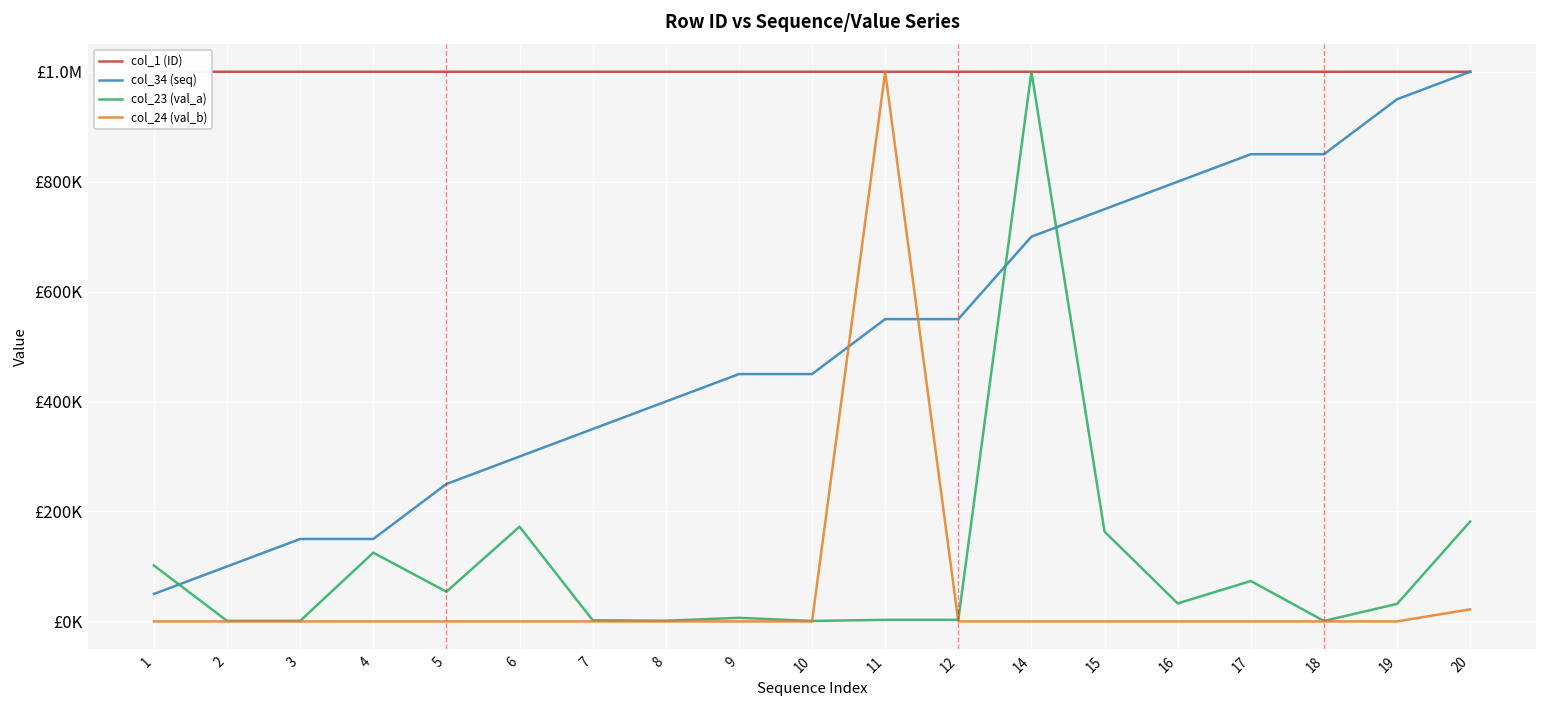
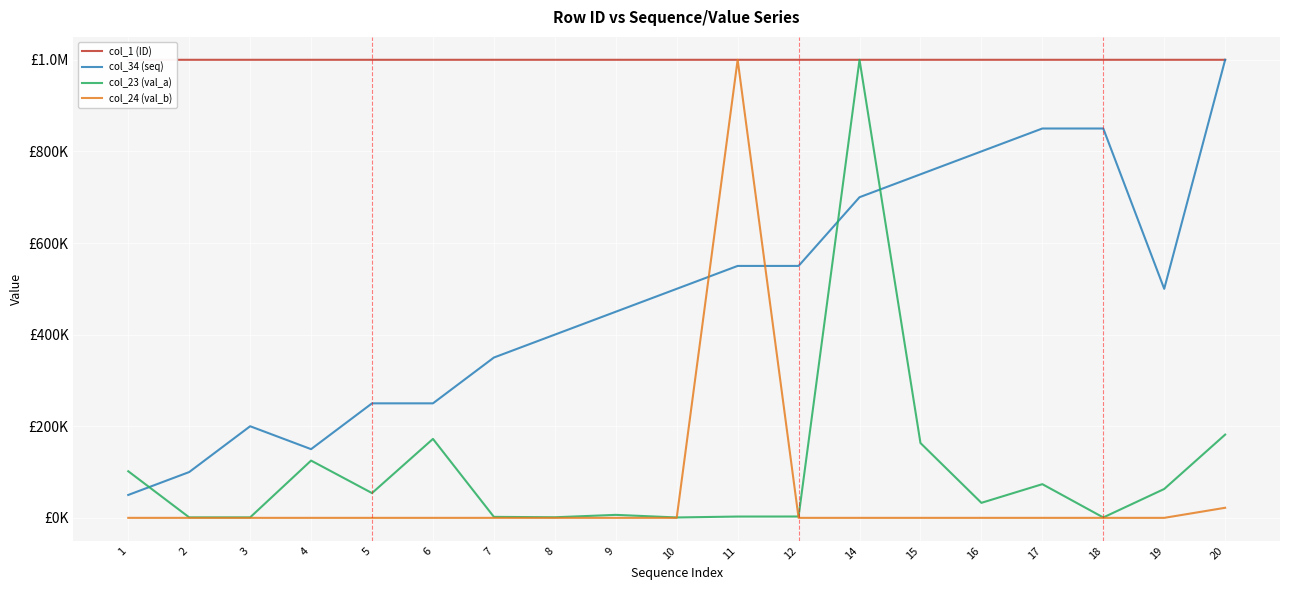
  {
    "col_1 (ID)": {
      "2": "£1000000",
      "3": "£1000000",
      "4": "£1000000",
      "5": "£1000000",
      "6": "£1000000",
      "7": "£1000000",
      "8": "£1000000",
      "9": "£1000000",
      "10": "£1000000",
      "12": "£1000000",
      "15": "£1000000",
      "16": "£1000000",
      "17": "£1000000",
      "18": "£1000000",
      "19": "£1000000"
    },
    "col_34 (seq)": {
      "1": "£50000",
      "2": "£100000",
-     "3": "£150000",
+     "3": "£200000",
      "4": "£150000",
      "5": "£250000",
-     "6": "£300000",
+     "6": "£250000",
      "7": "£350000",
      "8": "£400000",
      "9": "£450000",
-     "10": "£450000",
+     "10": "£500000",
      "11": "£550000",
      "12": "£550000",
      "14": "£700000",
      "15": "£750000",
      "16": "£800000",
      "17": "£850000",
      "18": "£850000",
-     "19": "£950000"
+     "19": "£500000"
    },
    "col_23 (val_a)": {
      "1": "£100000",
      "4": "£130000",
      "5": "£50000",
      "6": "£170000",
      "9": "£10000",
      "11": "£0",
      "15": "£160000",
      "16": "£30000",
      "17": "£70000",
-     "19": "£30000",
+     "19": "£60000",
      "20": "£180000"
    },
    "col_24 (val_b)": {
      "1": "£0",
      "4": "£0",
      "5": "£0",
      "6": "£0",
      "9": "£0",
      "14": "£0",
      "15": "£0",
      "16": "£0",
      "17": "£0",
      "19": "£0",
      "20": "£20000"
    }
  }
